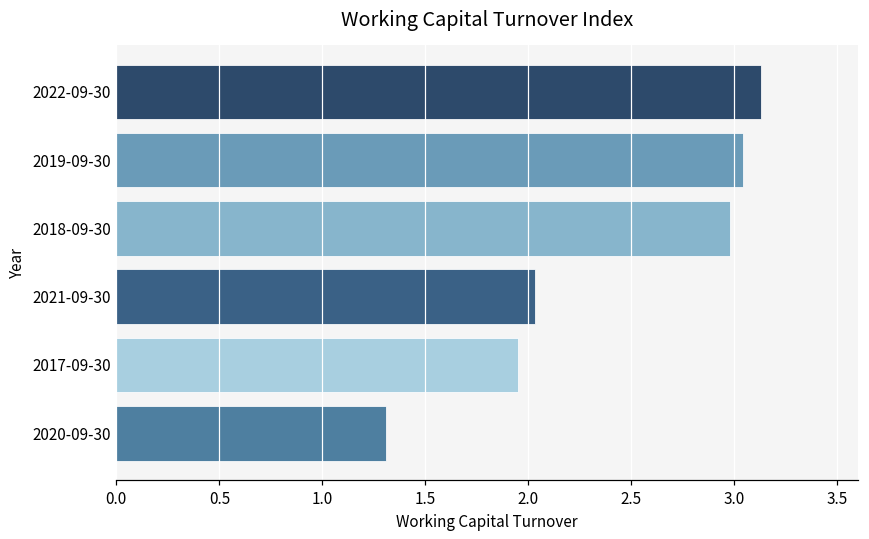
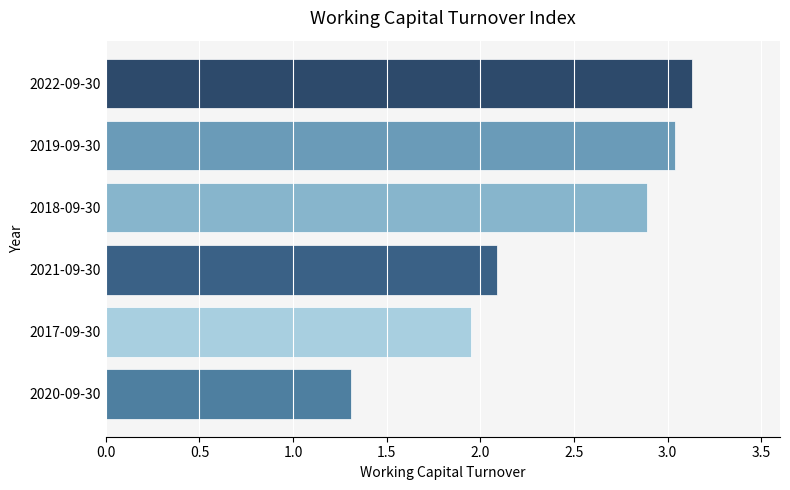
  {
    "2022-09-30": 3.13,
    "2019-09-30": 3.04,
-   "2018-09-30": 2.98,
-   "2021-09-30": 2.03,
+   "2018-09-30": 2.89,
+   "2021-09-30": 2.09,
    "2017-09-30": 1.95,
    "2020-09-30": 1.31
  }
